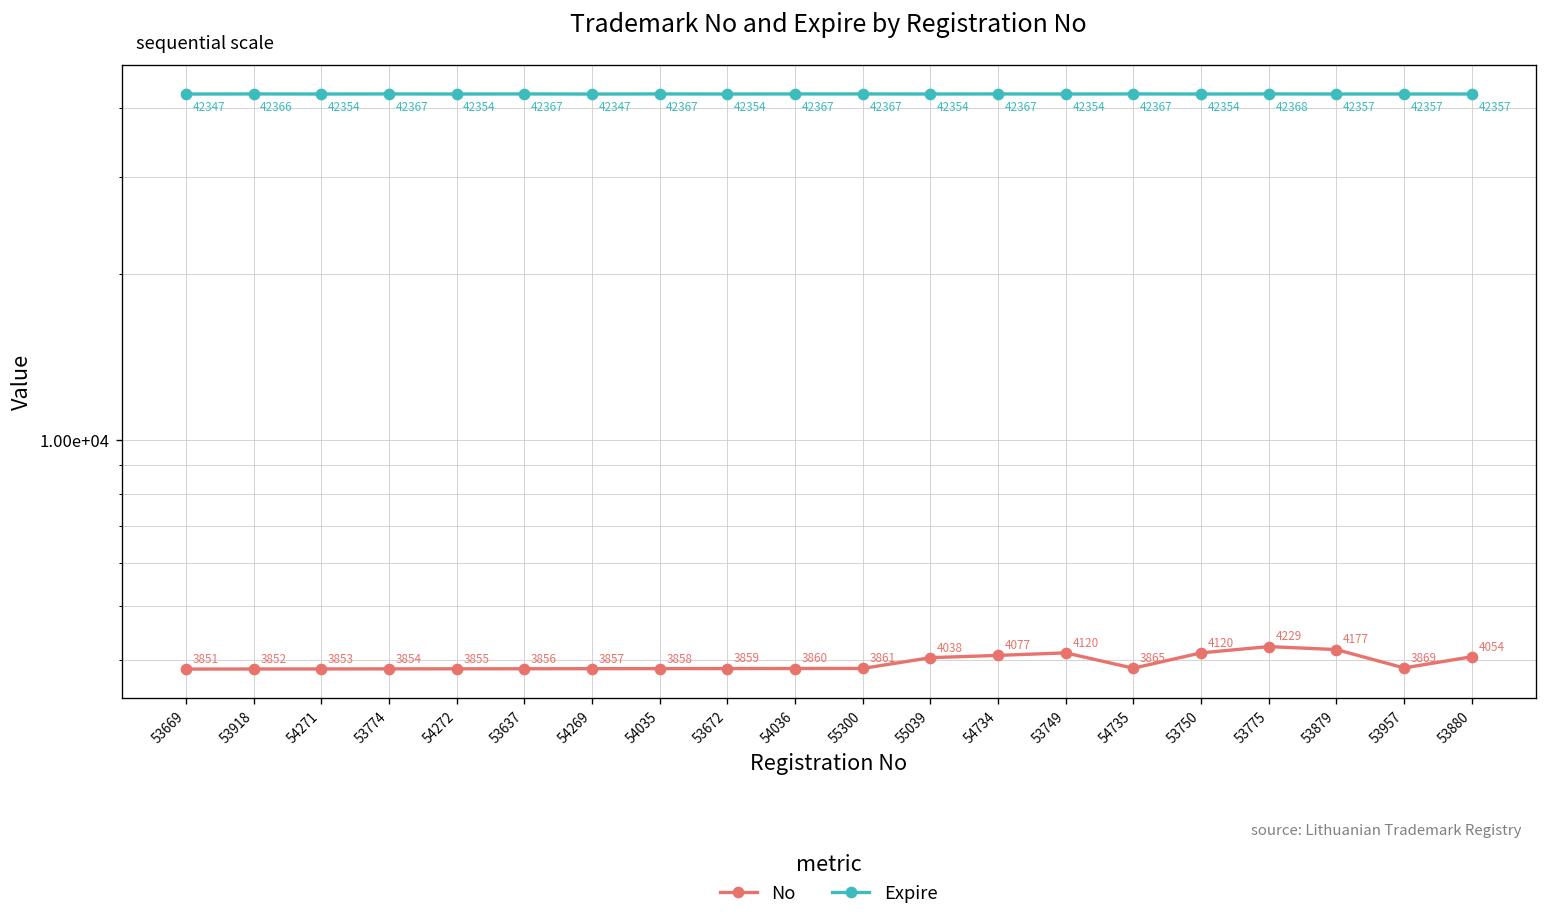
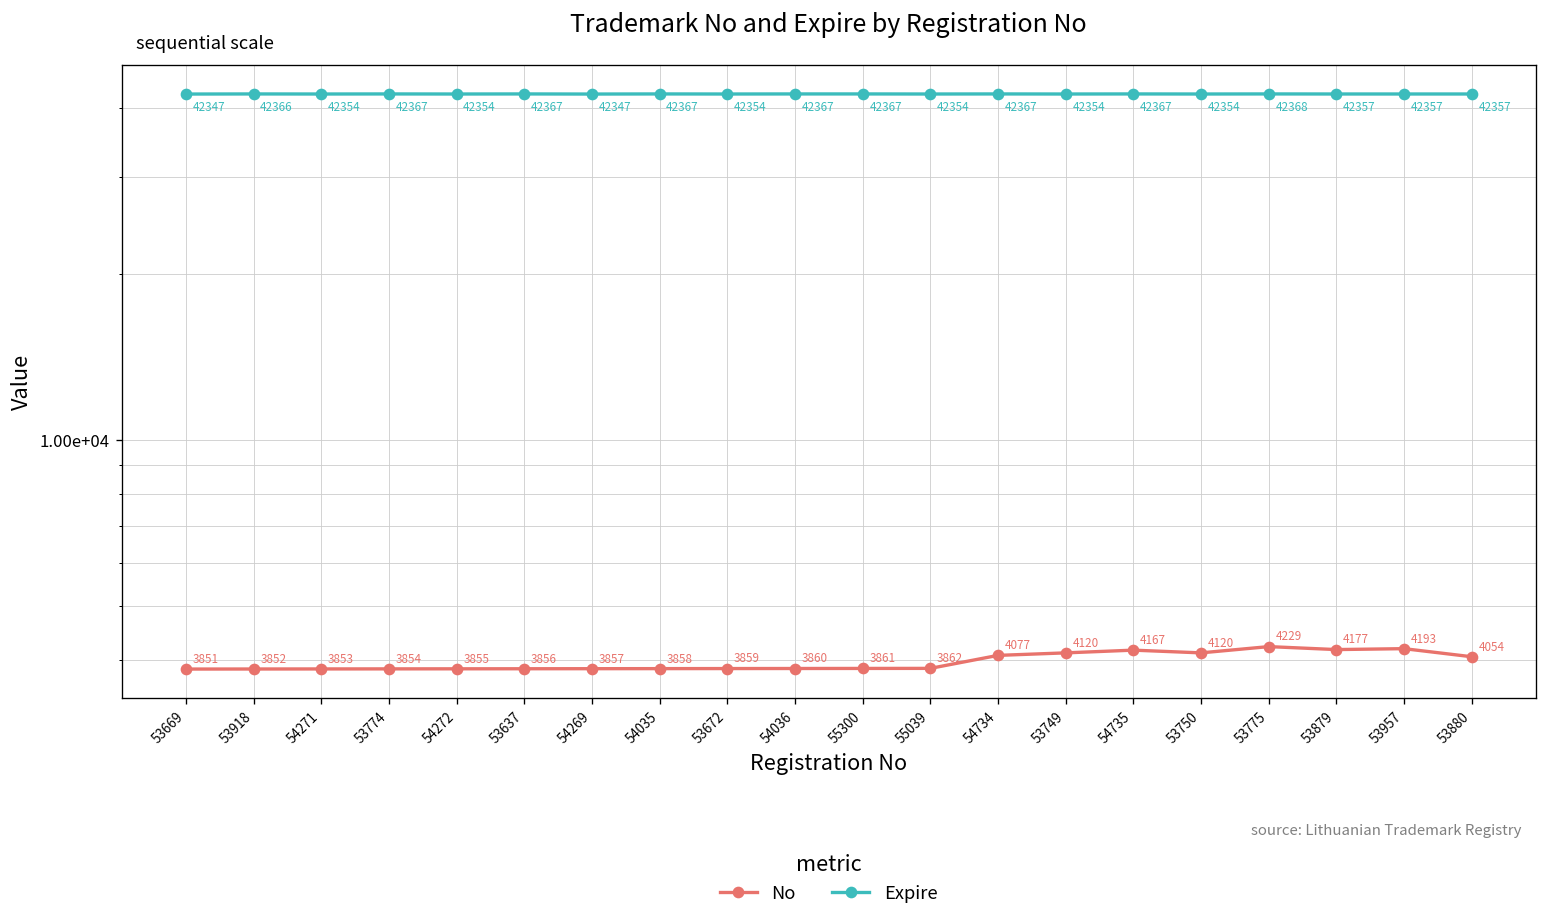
  {
    "No": {
      "53669": 3851,
      "53918": 3852,
      "54271": 3853,
      "53774": 3854,
      "54272": 3855,
      "53637": 3856,
      "54269": 3857,
      "54035": 3858,
      "53672": 3859,
      "54036": 3860,
      "55300": 3861,
-     "55039": 4038,
+     "55039": 3862,
      "54734": 4077,
      "53749": 4120,
-     "54735": 3865,
+     "54735": 4167,
      "53750": 4120,
      "53775": 4229,
      "53879": 4177,
-     "53957": 3869,
+     "53957": 4193,
      "53880": 4054
    },
    "Expire": {
      "53669": 42347,
      "53918": 42366,
      "54271": 42354,
      "53774": 42367,
      "54272": 42354,
      "53637": 42367,
      "54269": 42347,
      "54035": 42367,
      "53672": 42354,
      "54036": 42367,
      "55300": 42367,
      "55039": 42354,
      "54734": 42367,
      "53749": 42354,
      "54735": 42367,
      "53750": 42354,
      "53775": 42368,
      "53879": 42357,
      "53957": 42357,
      "53880": 42357
    }
  }
